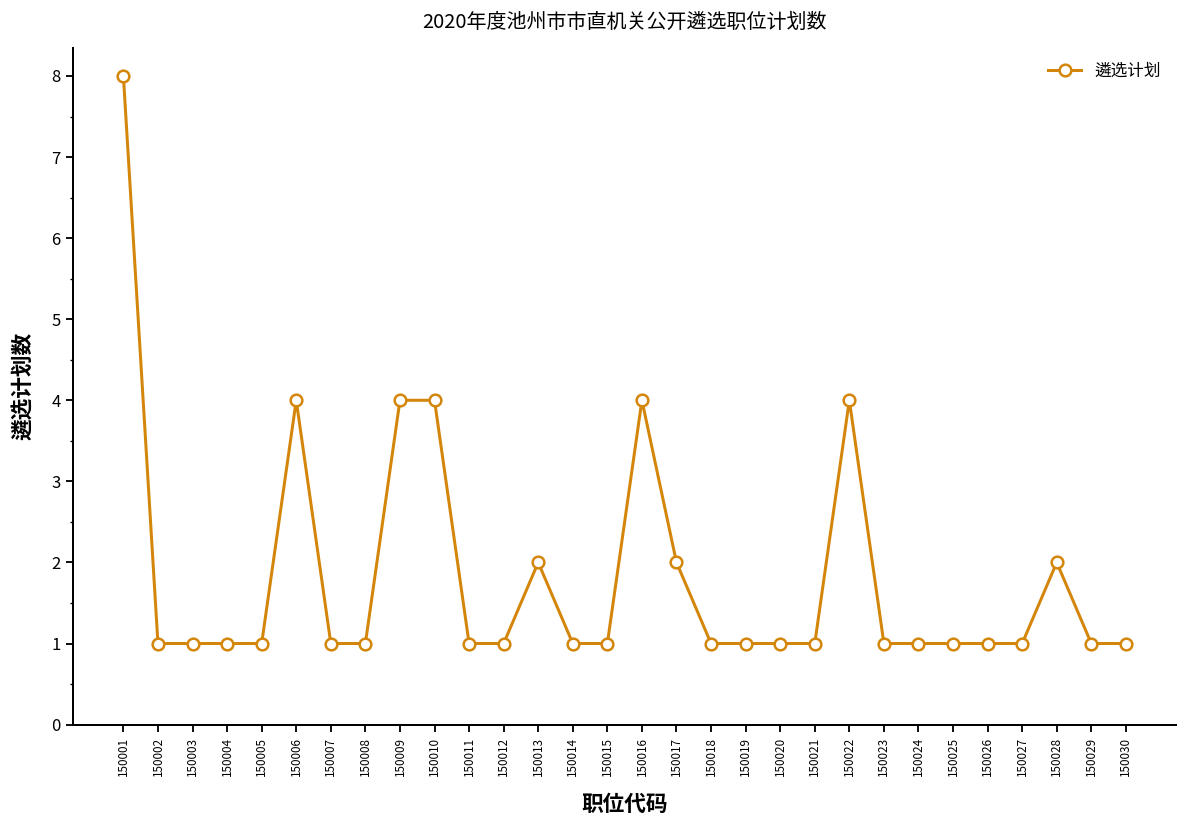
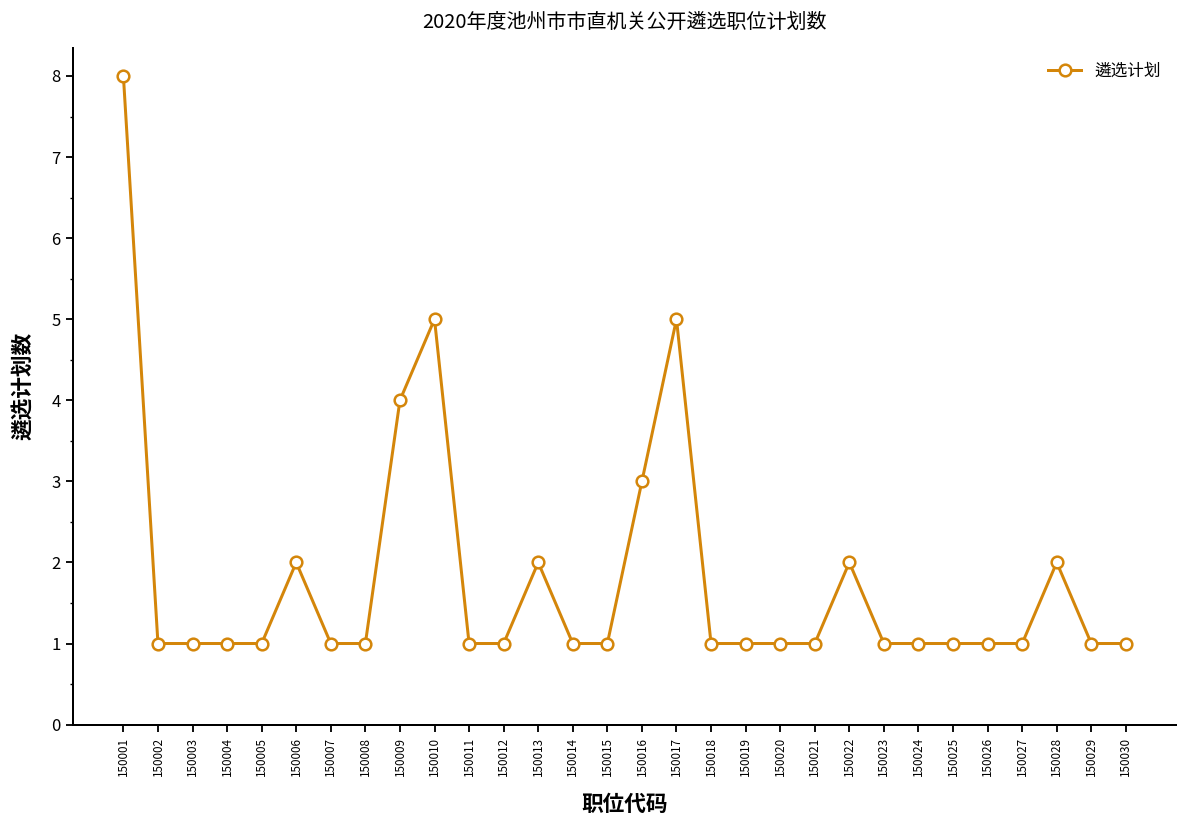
  {
    "150001": 8,
    "150002": 1,
    "150003": 1,
    "150004": 1,
    "150005": 1,
-   "150006": 4,
+   "150006": 2,
    "150007": 1,
    "150008": 1,
    "150009": 4,
-   "150010": 4,
+   "150010": 5,
    "150011": 1,
    "150012": 1,
    "150013": 2,
    "150014": 1,
    "150015": 1,
-   "150016": 4,
-   "150017": 2,
+   "150016": 3,
+   "150017": 5,
    "150018": 1,
    "150019": 1,
    "150020": 1,
    "150021": 1,
-   "150022": 4,
+   "150022": 2,
    "150023": 1,
    "150024": 1,
    "150025": 1,
    "150026": 1,
    "150027": 1,
    "150028": 2,
    "150029": 1,
    "150030": 1
  }
